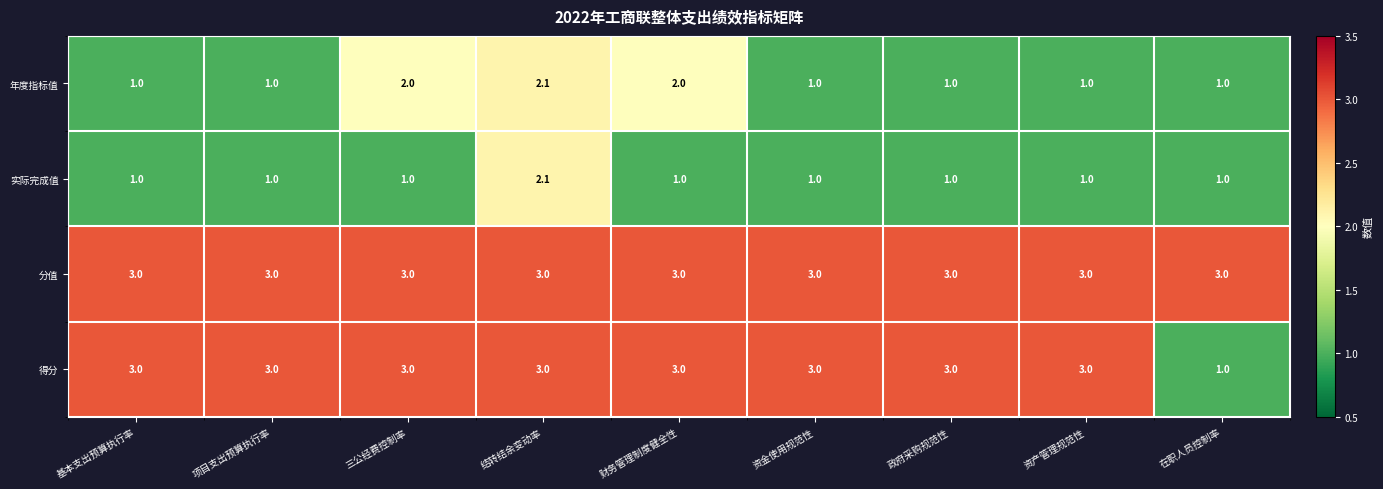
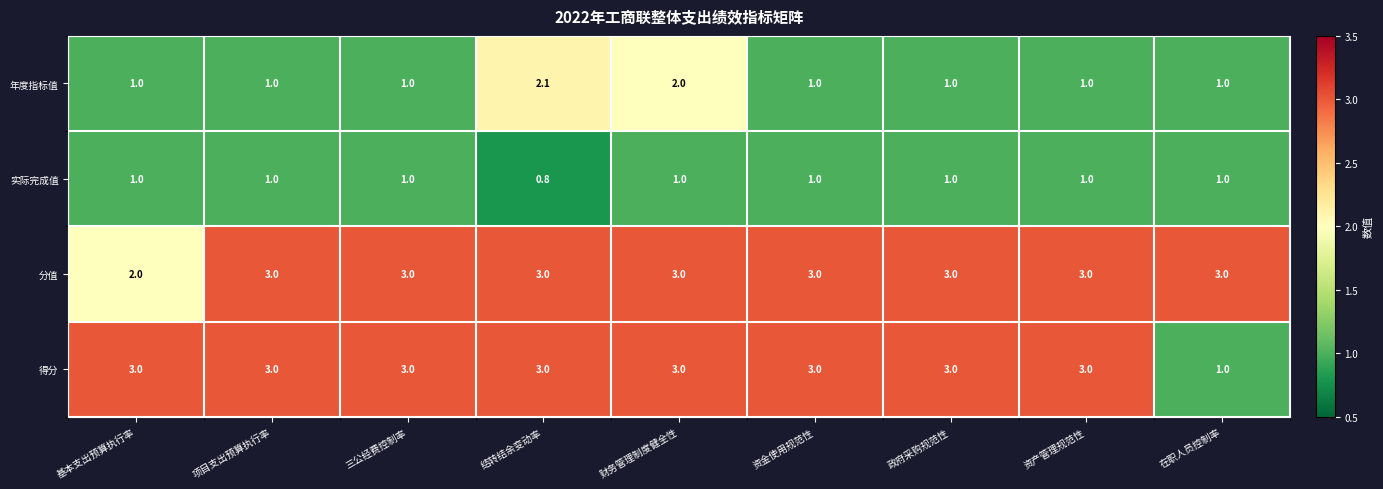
  {
    "年度指标值": {
      "基本支出预算执行率": 1.0,
      "项目支出预算执行率": 1.0,
-     "三公经费控制率": 2.0,
+     "三公经费控制率": 1.0,
      "结转结余变动率": 2.1,
      "财务管理制度健全性": 2.0,
      "资金使用规范性": 1.0,
      "政府采购规范性": 1.0,
      "资产管理规范性": 1.0,
      "在职人员控制率": 1.0
    },
    "实际完成值": {
      "基本支出预算执行率": 1.0,
      "项目支出预算执行率": 1.0,
      "三公经费控制率": 1.0,
-     "结转结余变动率": 2.1,
+     "结转结余变动率": 0.8,
      "财务管理制度健全性": 1.0,
      "资金使用规范性": 1.0,
      "政府采购规范性": 1.0,
      "资产管理规范性": 1.0,
      "在职人员控制率": 1.0
    },
    "分值": {
-     "基本支出预算执行率": 3.0,
+     "基本支出预算执行率": 2.0,
      "项目支出预算执行率": 3.0,
      "三公经费控制率": 3.0,
      "结转结余变动率": 3.0,
      "财务管理制度健全性": 3.0,
      "资金使用规范性": 3.0,
      "政府采购规范性": 3.0,
      "资产管理规范性": 3.0,
      "在职人员控制率": 3.0
    },
    "得分": {
      "基本支出预算执行率": 3.0,
      "项目支出预算执行率": 3.0,
      "三公经费控制率": 3.0,
      "结转结余变动率": 3.0,
      "财务管理制度健全性": 3.0,
      "资金使用规范性": 3.0,
      "政府采购规范性": 3.0,
      "资产管理规范性": 3.0,
      "在职人员控制率": 1.0
    }
  }
